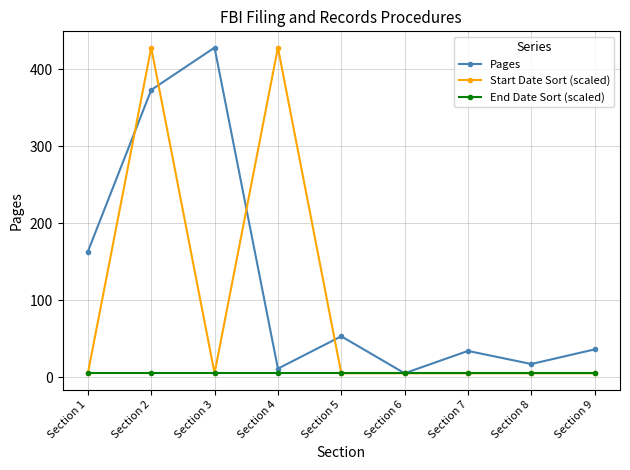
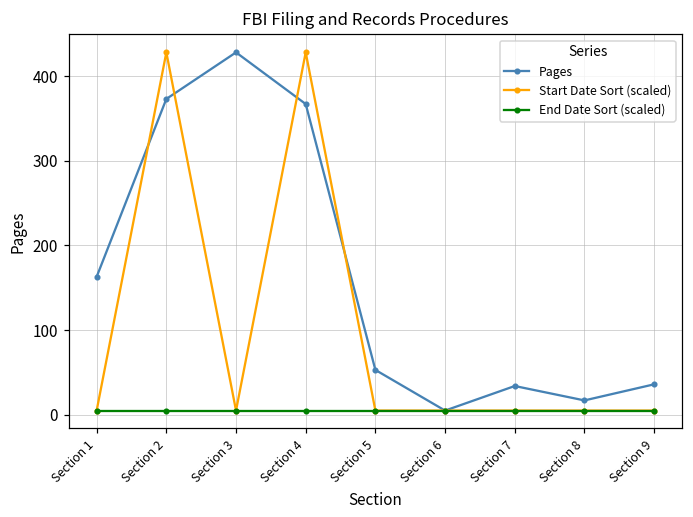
  {
    "Pages": {
      "Section 1": 160,
      "Section 2": 370,
      "Section 3": 430,
-     "Section 4": 10,
+     "Section 4": 370,
      "Section 5": 50,
      "Section 7": 30,
      "Section 8": 20,
      "Section 9": 40
    },
    "Start Date Sort (scaled)": {
      "Section 2": 430,
      "Section 4": 430
    },
    "End Date Sort (scaled)": {
      "Section 2": 10,
      "Section 4": 10
    }
  }
